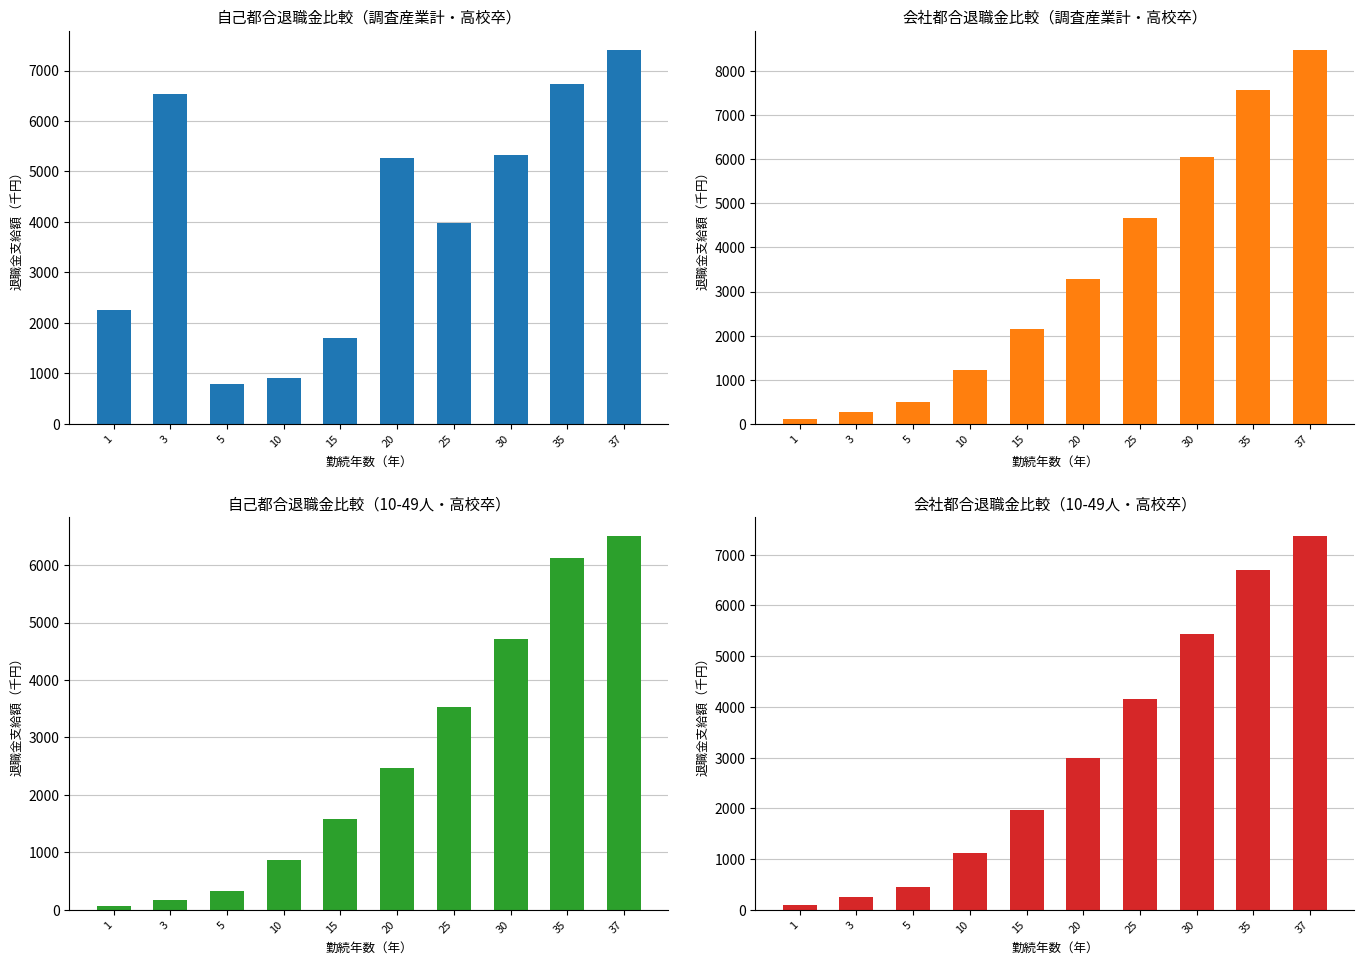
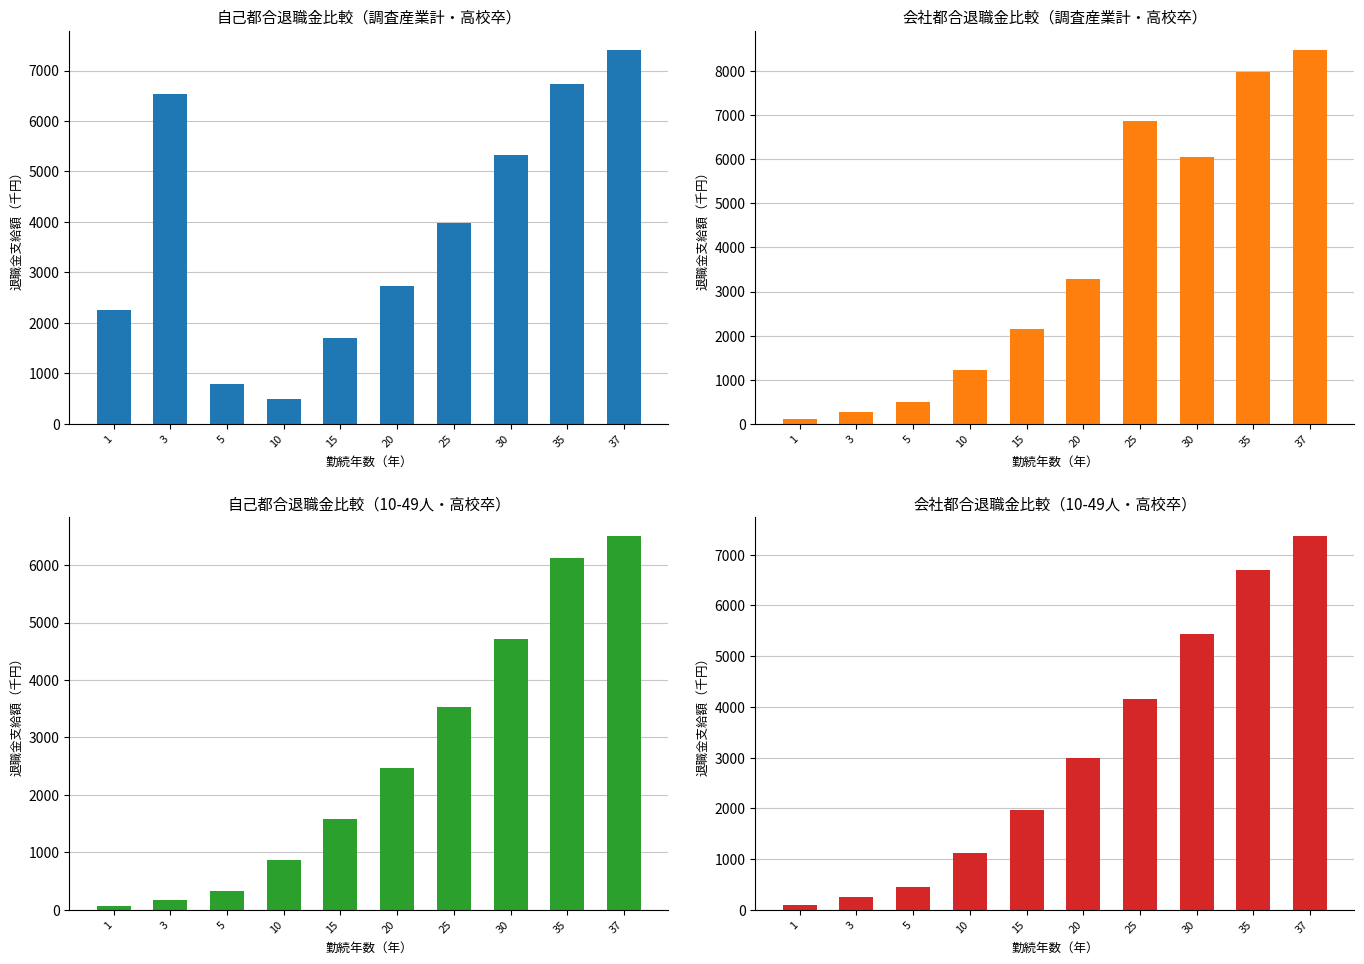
  {
    "自己都合退職金比較（調査産業計・高校卒）": {
      "1": 2300,
      "3": 6500,
      "5": 800,
-     "10": 900,
+     "10": 500,
      "15": 1700,
-     "20": 5300,
+     "20": 2700,
      "25": 4000,
      "30": 5300,
      "35": 6700,
      "37": 7400
    },
    "会社都合退職金比較（調査産業計・高校卒）": {
      "1": 100,
      "3": 300,
      "5": 500,
      "10": 1200,
      "15": 2100,
      "20": 3300,
-     "25": 4700,
+     "25": 6900,
      "30": 6000,
-     "35": 7600,
+     "35": 8000,
      "37": 8500
    },
    "自己都合退職金比較（10-49人・高校卒）": {
      "1": 100,
      "3": 200,
      "5": 300,
      "10": 900,
      "15": 1600,
      "20": 2500,
      "25": 3500,
      "30": 4700,
      "35": 6100,
      "37": 6500
    },
    "会社都合退職金比較（10-49人・高校卒）": {
      "1": 100,
      "3": 300,
      "5": 500,
      "10": 1100,
      "15": 2000,
      "20": 3000,
      "25": 4200,
      "30": 5400,
      "35": 6700,
      "37": 7400
    }
  }
